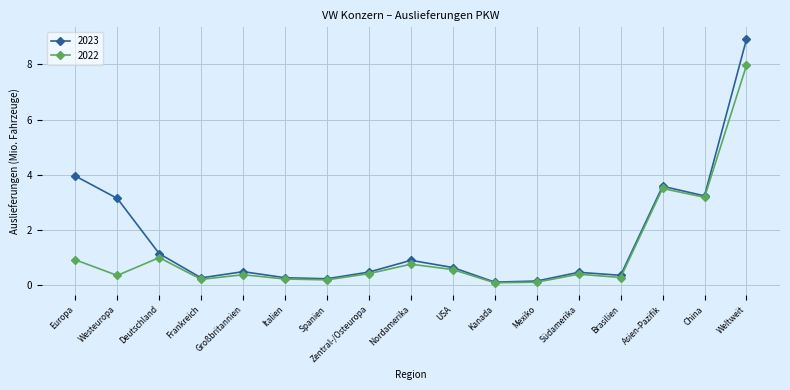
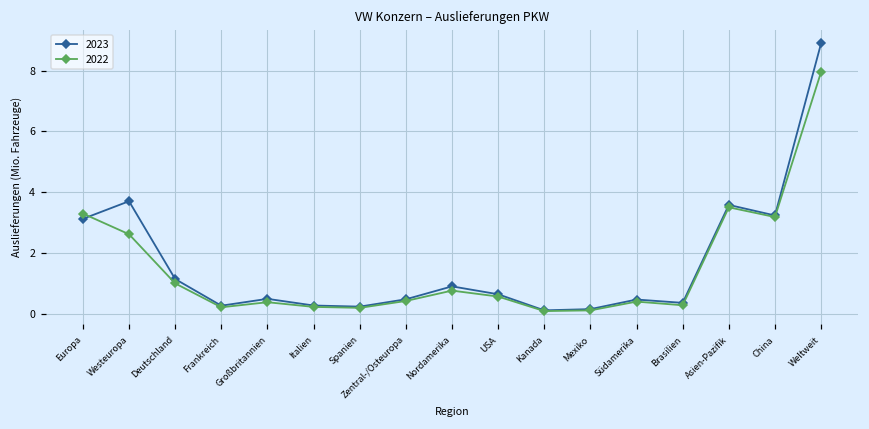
  {
    "2023": {
-     "Europa": 4.0,
-     "Westeuropa": 3.1,
+     "Europa": 3.1,
+     "Westeuropa": 3.7,
      "Deutschland": 1.1,
      "Großbritannien": 0.5,
      "Nordamerika": 0.9,
      "Weltweit": 8.9
    },
    "2022": {
-     "Europa": 0.9,
-     "Westeuropa": 0.4,
+     "Europa": 3.3,
+     "Westeuropa": 2.6,
      "Deutschland": 1.0,
      "Großbritannien": 0.4,
      "Nordamerika": 0.8,
      "Weltweit": 8.0
    }
  }
